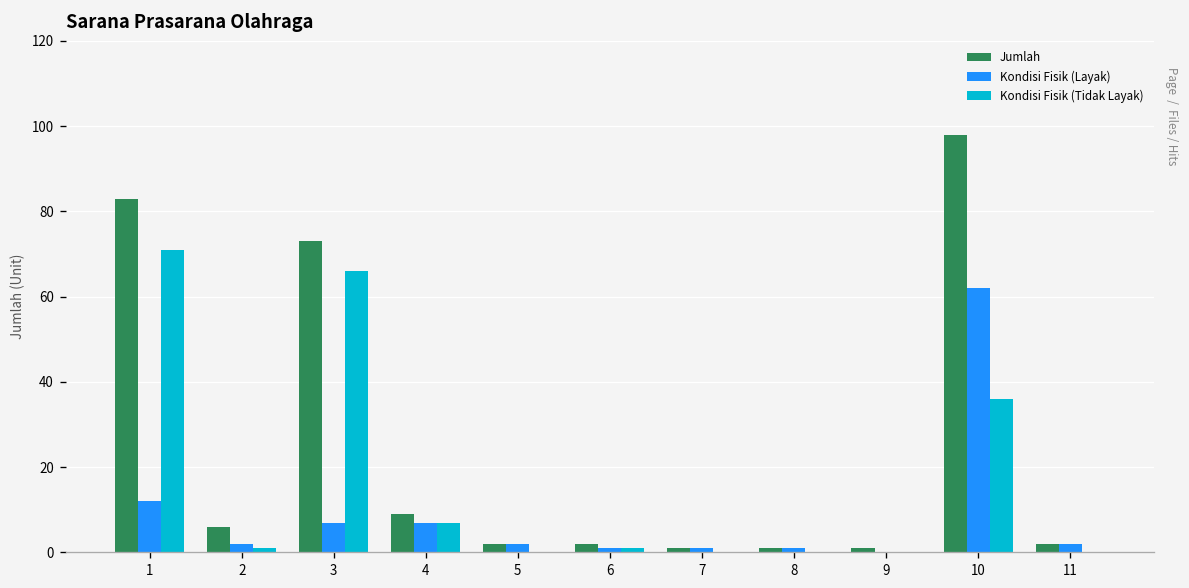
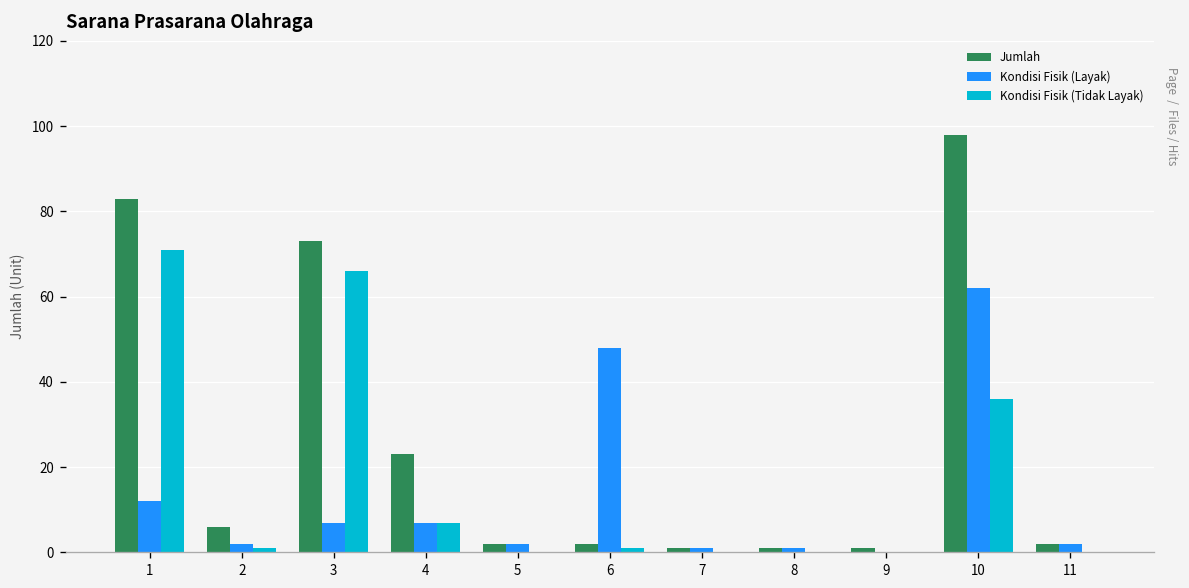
  {
    "Jumlah": {
      "1": 83,
      "2": 6,
      "3": 73,
-     "4": 9,
+     "4": 23,
      "5": 2,
      "6": 2,
      "7": 1,
      "8": 1,
      "9": 1,
      "10": 98,
      "11": 2
    },
    "Kondisi Fisik (Layak)": {
      "1": 12,
      "2": 2,
      "3": 7,
      "4": 7,
      "5": 2,
-     "6": 1,
+     "6": 48,
      "7": 1,
      "8": 1,
      "9": 0,
      "10": 62,
      "11": 2
    },
    "Kondisi Fisik (Tidak Layak)": {
      "1": 71,
      "2": 1,
      "3": 66,
      "4": 7,
      "5": 0,
      "6": 1,
      "7": 0,
      "8": 0,
      "9": 0,
      "10": 36,
      "11": 0
    }
  }
